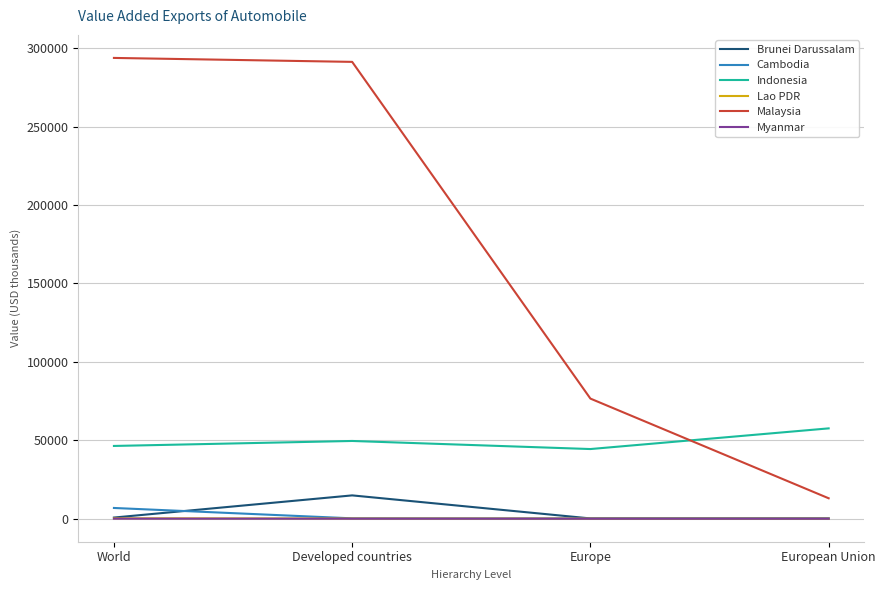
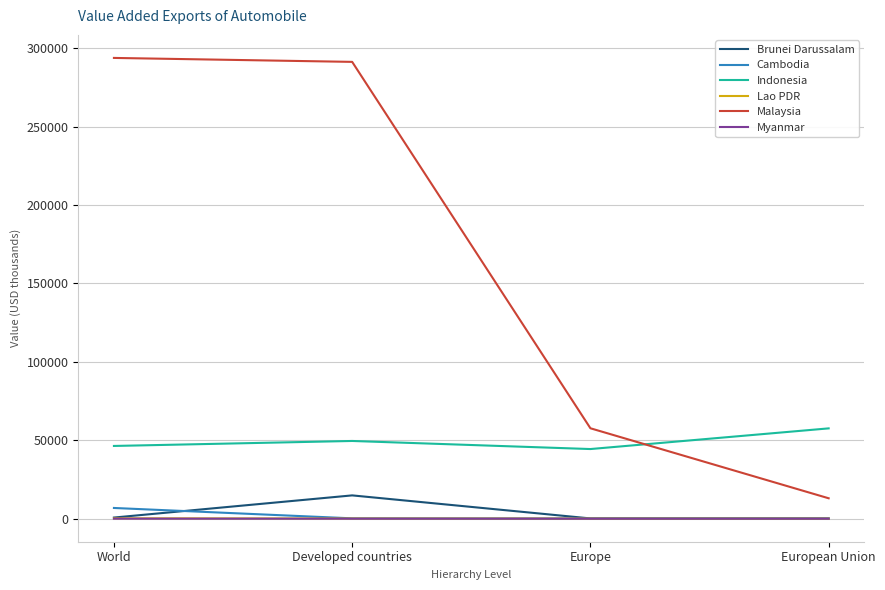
  {
    "Brunei Darussalam": {
      "Developed countries": 15000
    },
    "Cambodia": {
      "World": 7000
    },
    "Indonesia": {
      "World": 46000,
      "Developed countries": 50000,
      "Europe": 44000,
      "European Union": 58000
    },
    "Malaysia": {
      "World": 294000,
      "Developed countries": 291000,
-     "Europe": 77000,
+     "Europe": 58000,
      "European Union": 13000
    }
  }
